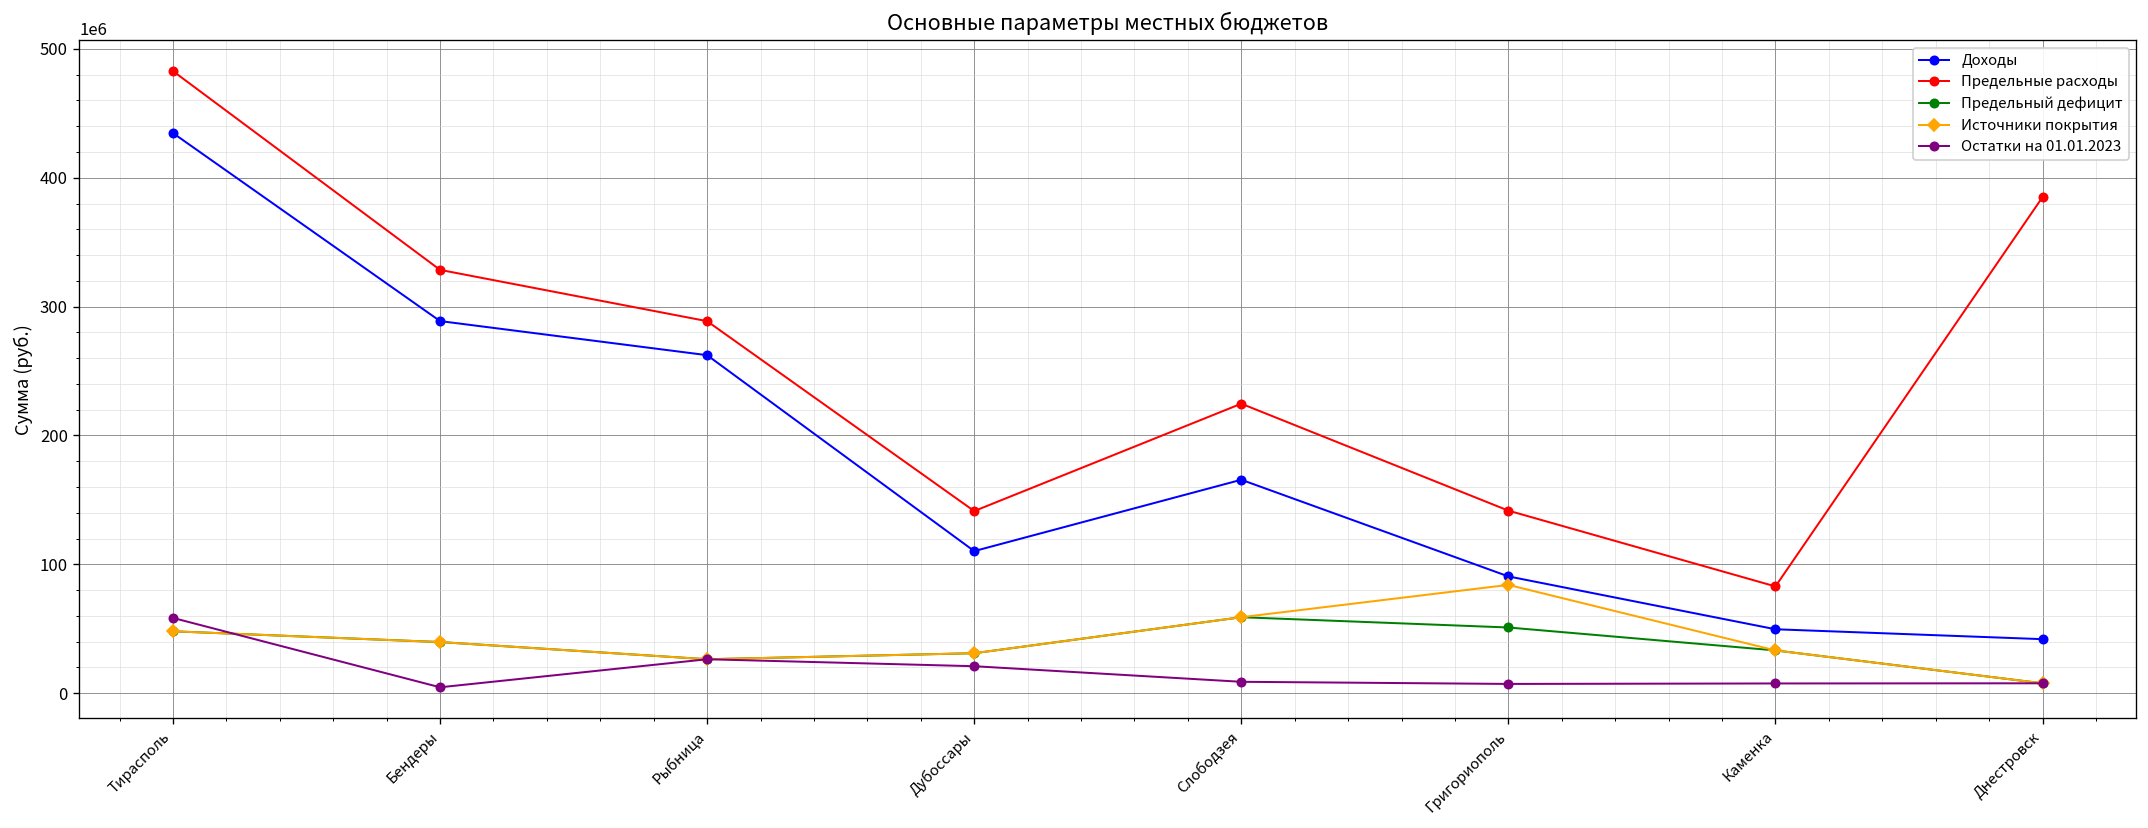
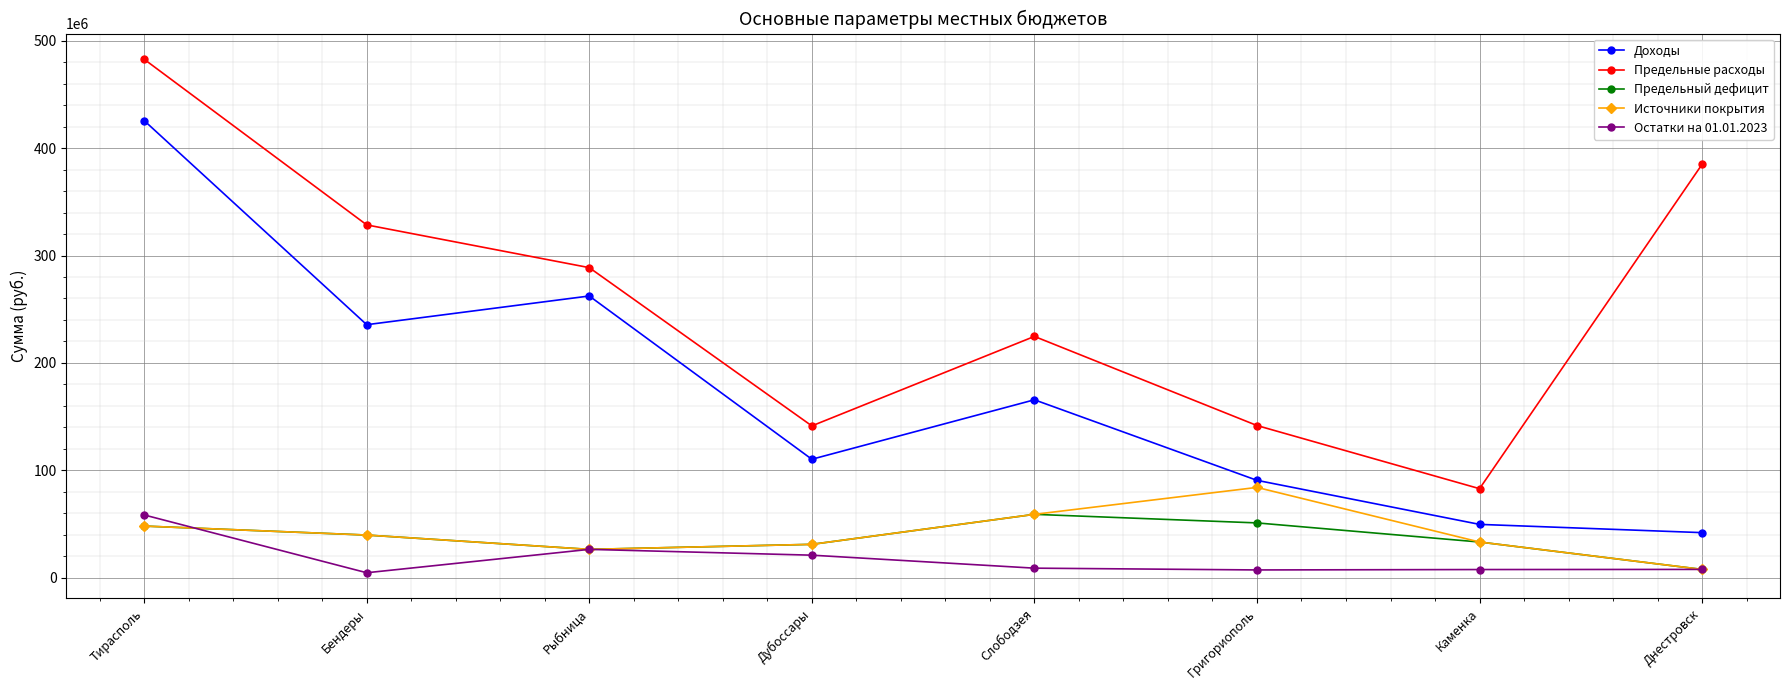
  {
    "Доходы": {
-     "Тирасполь": 435000000,
-     "Бендеры": 289000000,
+     "Тирасполь": 426000000,
+     "Бендеры": 236000000,
      "Рыбница": 262000000,
      "Дубоссары": 110000000,
      "Слободзея": 166000000,
      "Григориополь": 91000000,
      "Каменка": 50000000,
      "Днестровск": 42000000
    },
    "Предельные расходы": {
      "Тирасполь": 483000000,
      "Бендеры": 329000000,
      "Рыбница": 289000000,
      "Дубоссары": 141000000,
      "Слободзея": 225000000,
      "Григориополь": 142000000,
      "Каменка": 83000000,
      "Днестровск": 385000000
    },
    "Предельный дефицит": {
      "Григориополь": 51000000
    },
    "Источники покрытия": {
      "Григориополь": 84000000
    },
    "Остатки на 01.01.2023": {
      "Тирасполь": 58000000,
      "Бендеры": 5000000,
      "Дубоссары": 21000000,
      "Слободзея": 9000000,
      "Григориополь": 7000000,
      "Каменка": 8000000
    }
  }
